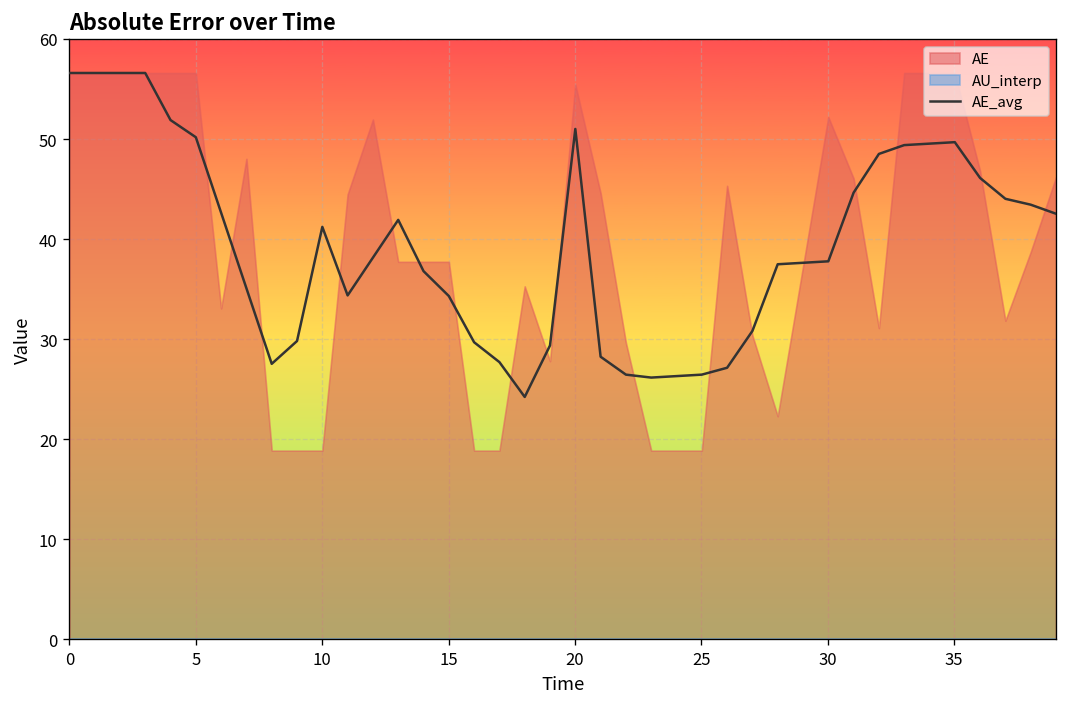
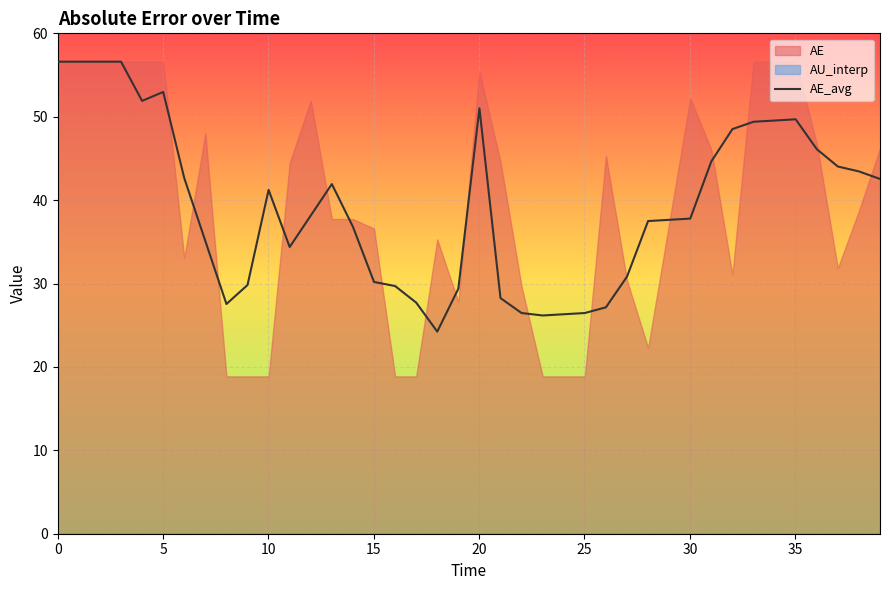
  {
    "AE_avg": {
-     "5": 50,
+     "5": 53,
      "10": 41,
-     "15": 34,
+     "15": 30,
      "20": 51,
      "25": 26
    },
    "AE": {
      "5": 57,
      "10": 19,
-     "15": 38,
+     "15": 37,
      "20": 55,
      "25": 19
    },
    "AU_interp": {
      "0": 0,
      "5": 0,
      "10": 0,
      "15": 0,
      "20": 0,
      "25": 0
    }
  }
